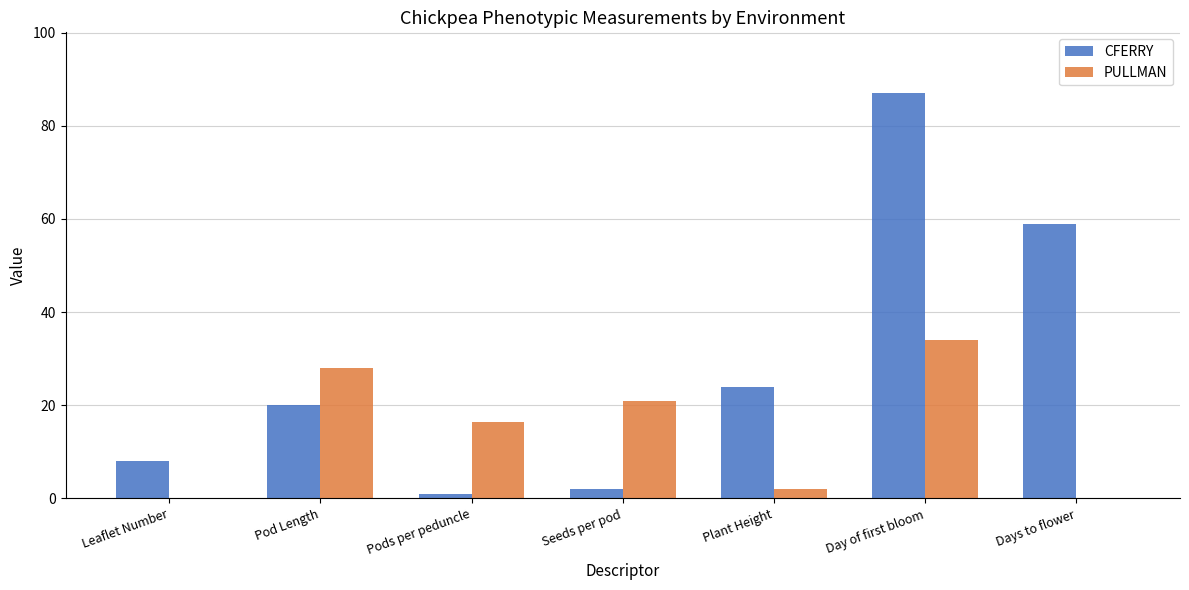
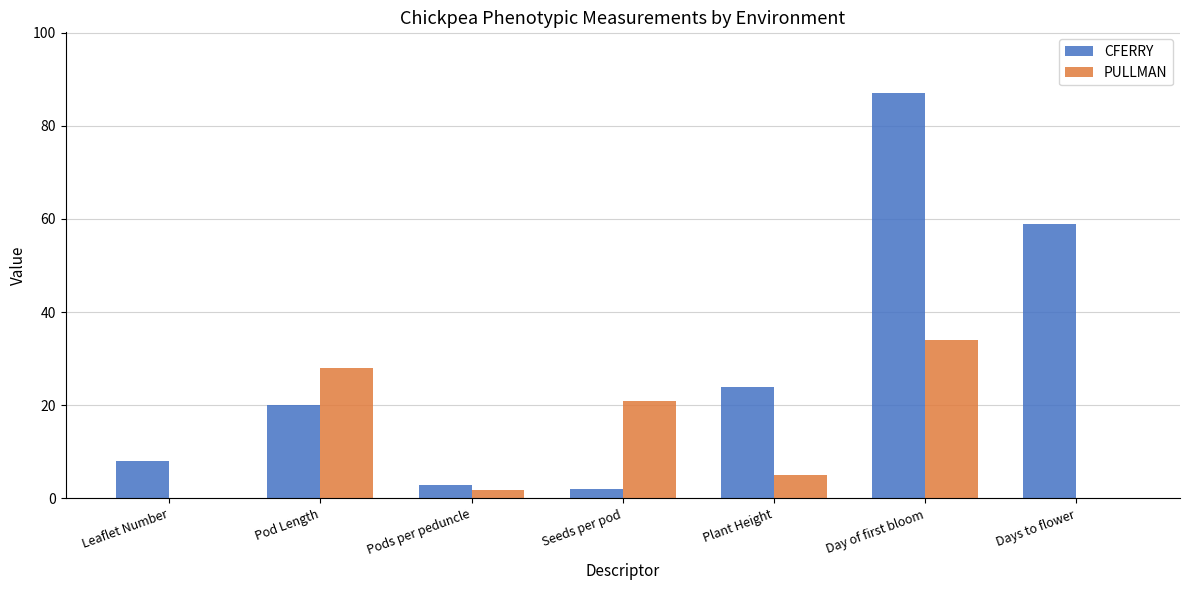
  {
    "CFERRY": {
      "Leaflet Number": 8,
      "Pod Length": 20,
-     "Pods per peduncle": 1,
+     "Pods per peduncle": 3,
      "Seeds per pod": 2,
      "Plant Height": 24,
      "Day of first bloom": 87,
      "Days to flower": 59
    },
    "PULLMAN": {
      "Leaflet Number": 0,
      "Pod Length": 28,
-     "Pods per peduncle": 17,
+     "Pods per peduncle": 2,
      "Seeds per pod": 21,
-     "Plant Height": 2,
+     "Plant Height": 5,
      "Day of first bloom": 34,
      "Days to flower": 0
    }
  }
